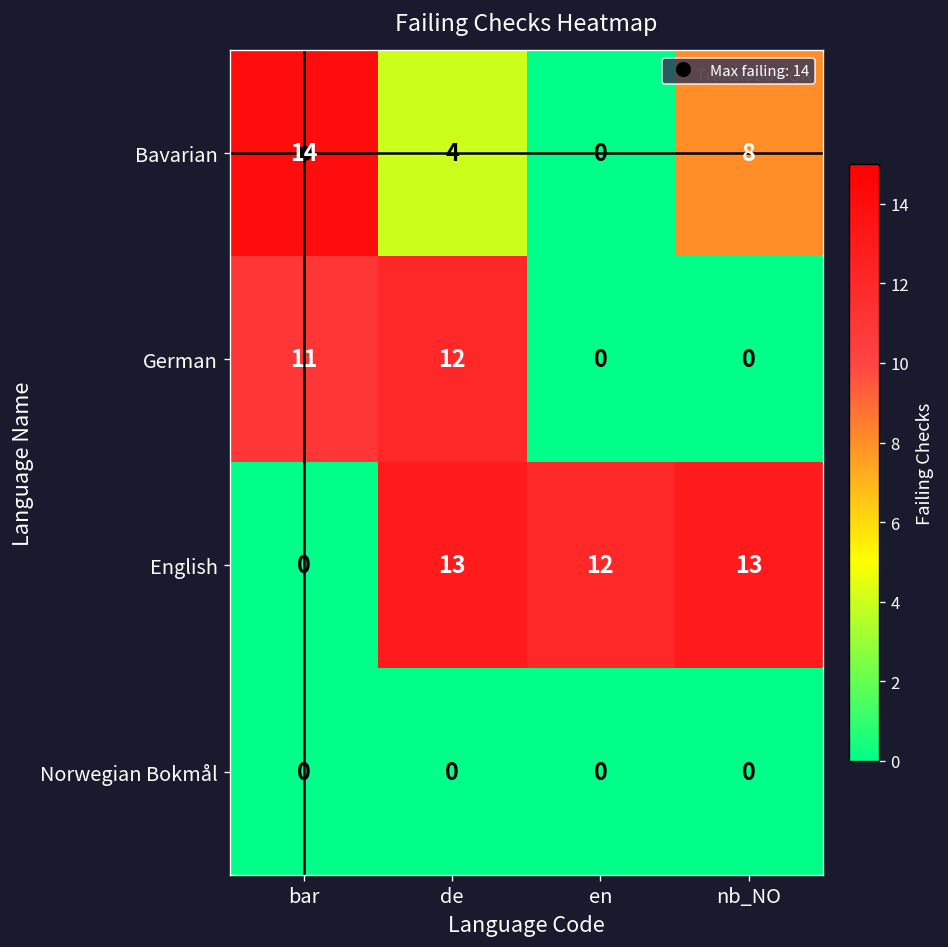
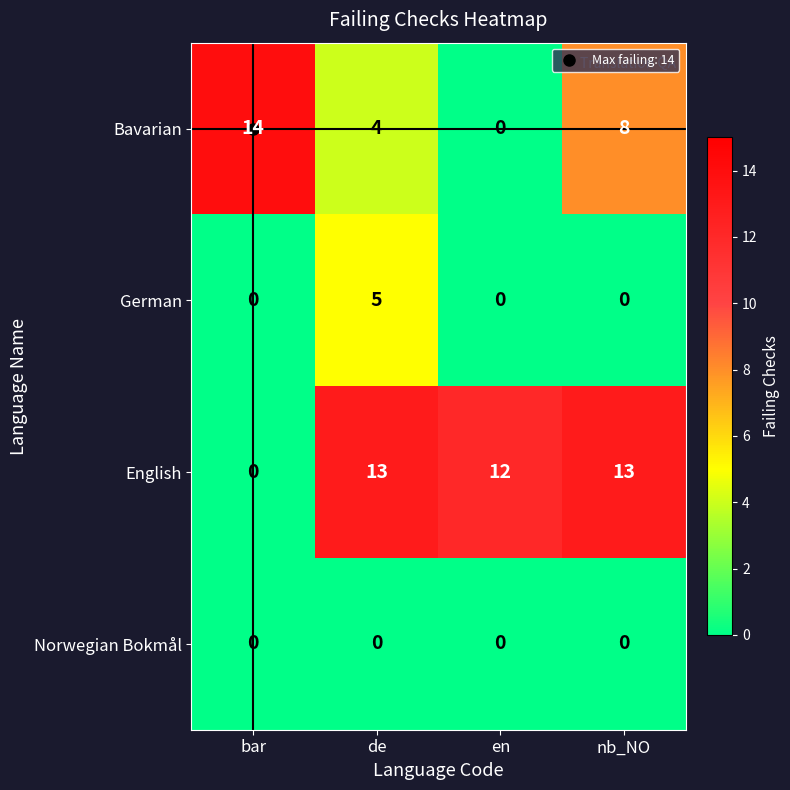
  {
    "Bavarian": {
      "de": 4,
      "en": 0,
      "nb_NO": 8
    },
    "German": {
-     "bar": 11,
-     "de": 12,
+     "bar": 0,
+     "de": 5,
      "en": 0,
      "nb_NO": 0
    },
    "English": {
      "bar": 0,
      "de": 13,
      "en": 12,
      "nb_NO": 13
    },
    "Norwegian Bokmål": {
      "bar": 0,
      "de": 0,
      "en": 0,
      "nb_NO": 0
    }
  }
